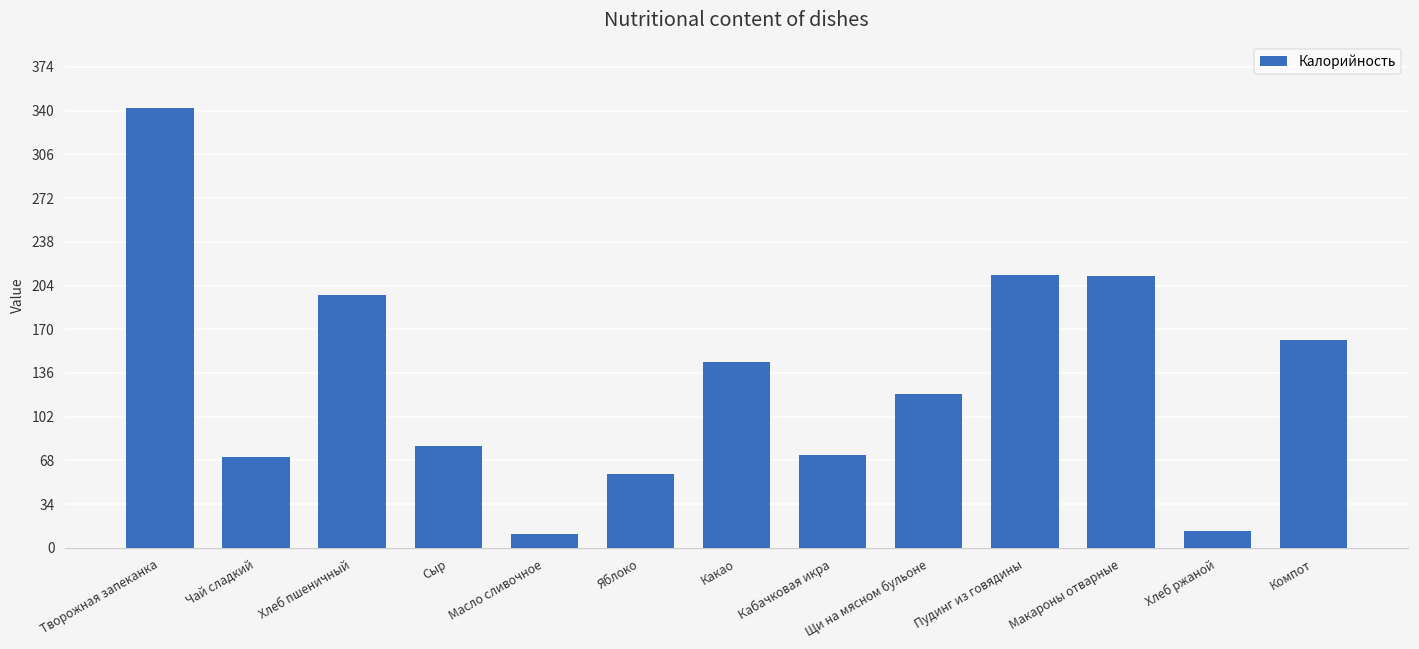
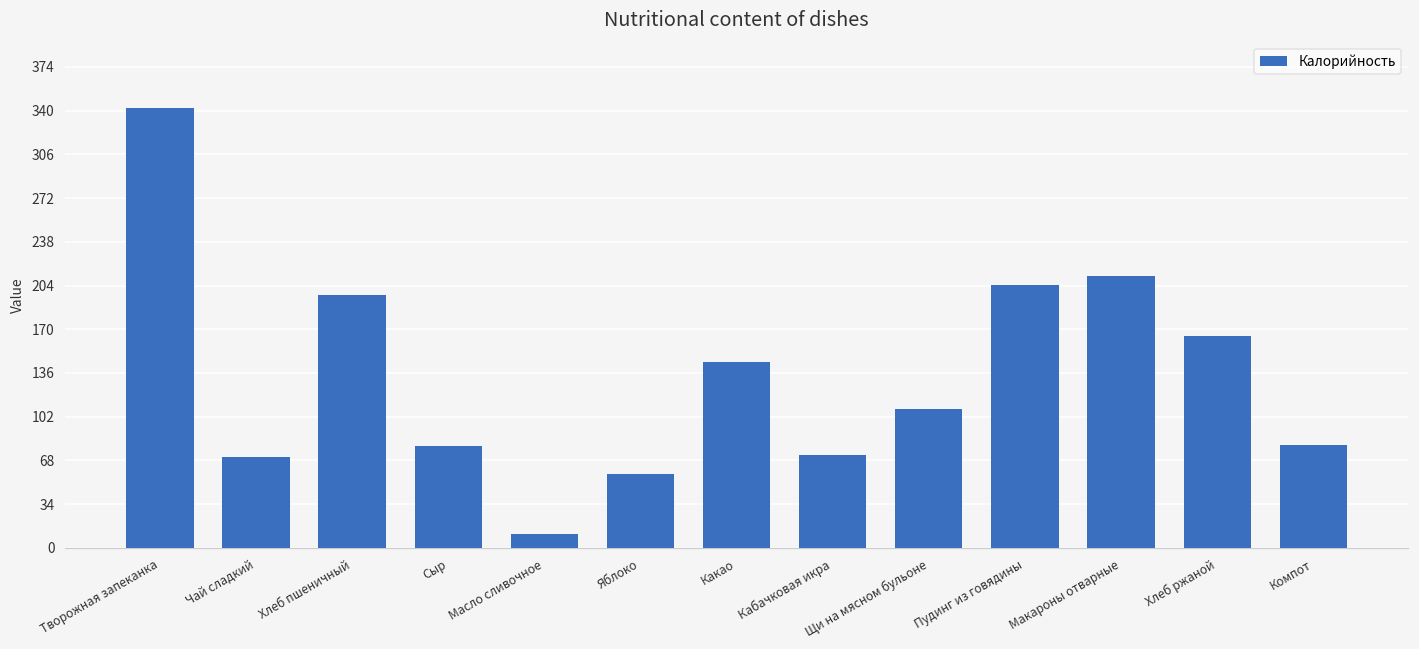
  {
    "Творожная запеканка": 342,
    "Чай сладкий": 71,
    "Хлеб пшеничный": 197,
    "Сыр": 79,
    "Масло сливочное": 11,
    "Яблоко": 57,
    "Какао": 145,
    "Кабачковая икра": 72,
-   "Щи на мясном бульоне": 120,
-   "Пудинг из говядины": 212,
+   "Щи на мясном бульоне": 108,
+   "Пудинг из говядины": 204,
    "Макароны отварные": 211,
-   "Хлеб ржаной": 14,
-   "Компот": 162
+   "Хлеб ржаной": 165,
+   "Компот": 80
  }
